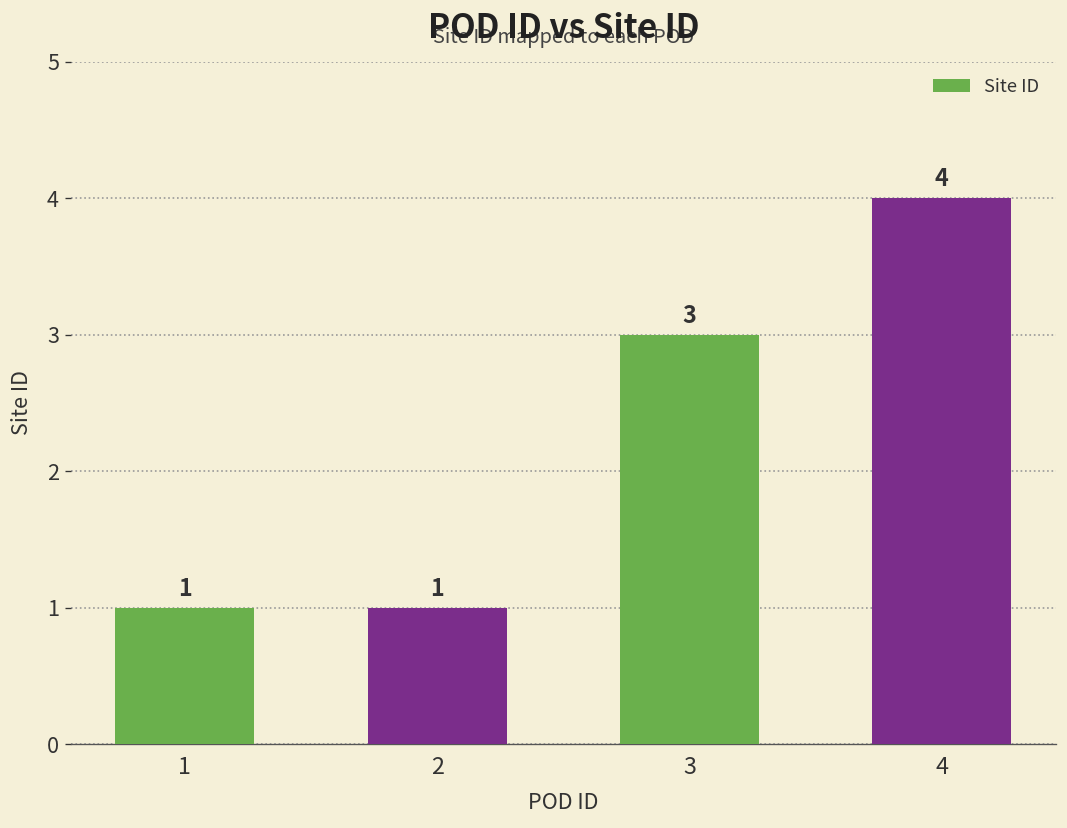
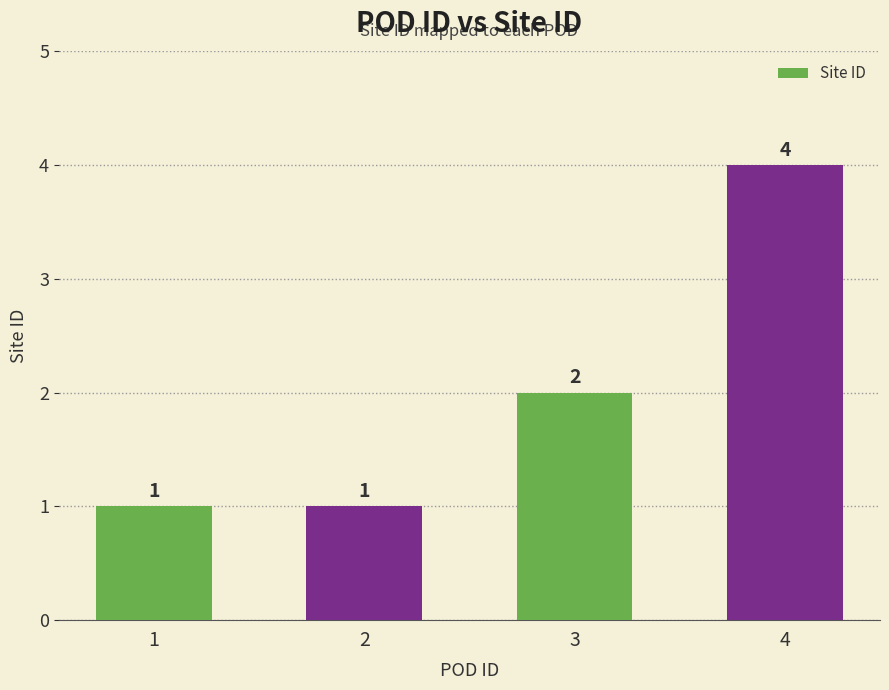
  {
    "1": 1,
    "2": 1,
-   "3": 3,
+   "3": 2,
    "4": 4
  }
